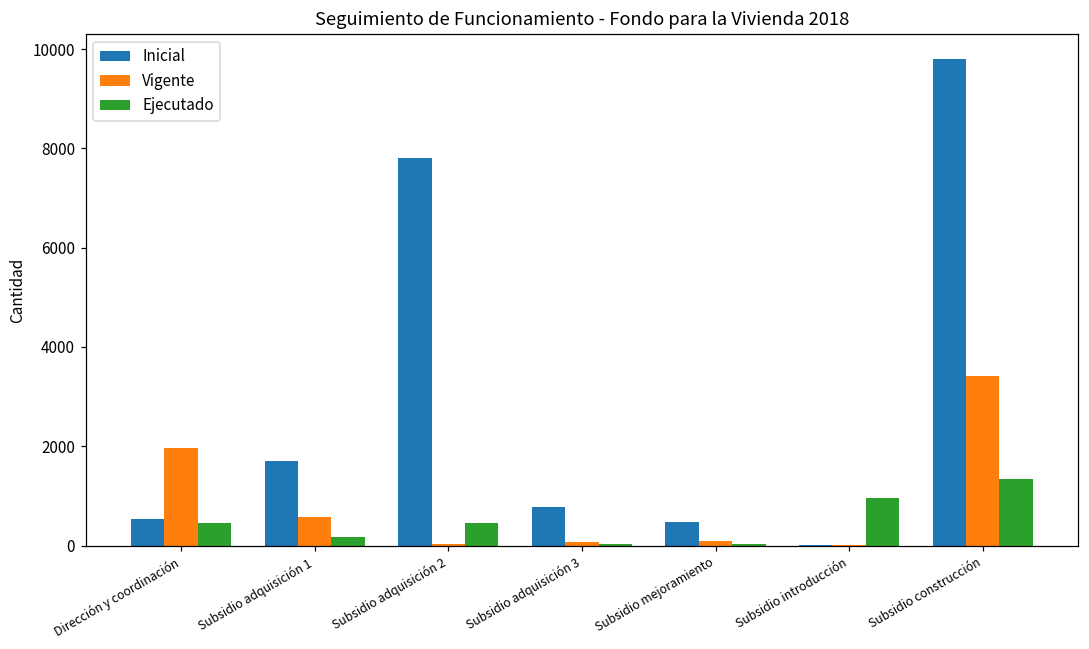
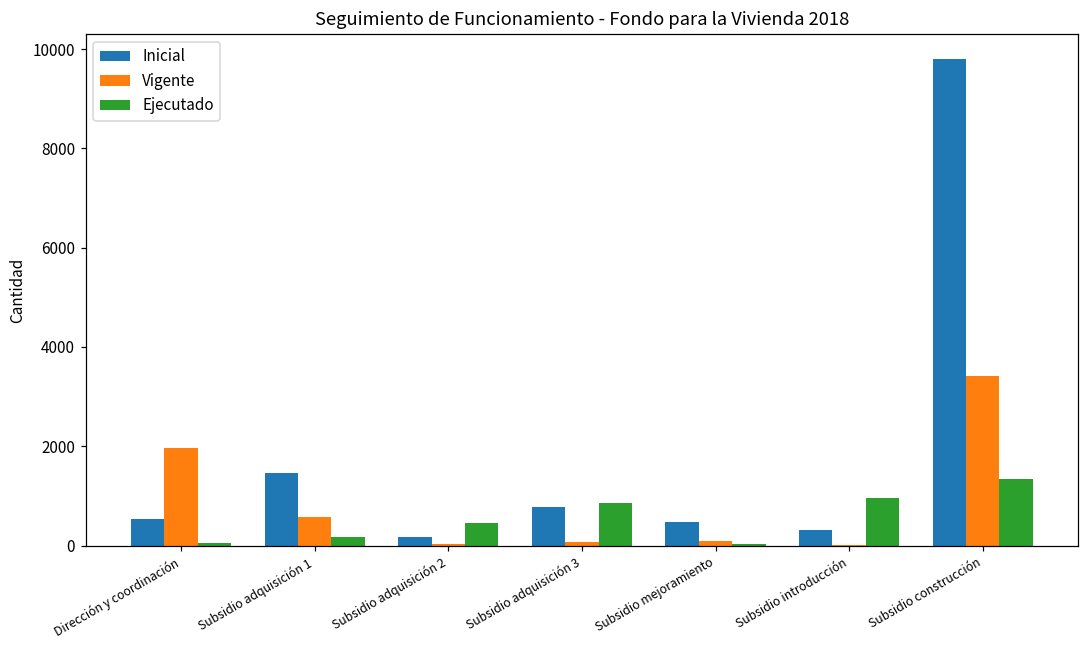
  {
    "Inicial": {
      "Dirección y coordinación": 500,
-     "Subsidio adquisición 1": 1700,
-     "Subsidio adquisición 2": 7800,
+     "Subsidio adquisición 1": 1500,
+     "Subsidio adquisición 2": 200,
      "Subsidio adquisición 3": 800,
      "Subsidio mejoramiento": 500,
-     "Subsidio introducción": 0,
+     "Subsidio introducción": 300,
      "Subsidio construcción": 9800
    },
    "Vigente": {
      "Dirección y coordinación": 2000,
      "Subsidio adquisición 1": 600,
      "Subsidio adquisición 3": 100,
      "Subsidio mejoramiento": 100,
      "Subsidio construcción": 3400
    },
    "Ejecutado": {
-     "Dirección y coordinación": 500,
+     "Dirección y coordinación": 100,
      "Subsidio adquisición 1": 200,
      "Subsidio adquisición 2": 500,
-     "Subsidio adquisición 3": 0,
+     "Subsidio adquisición 3": 900,
      "Subsidio introducción": 1000,
      "Subsidio construcción": 1300
    }
  }
